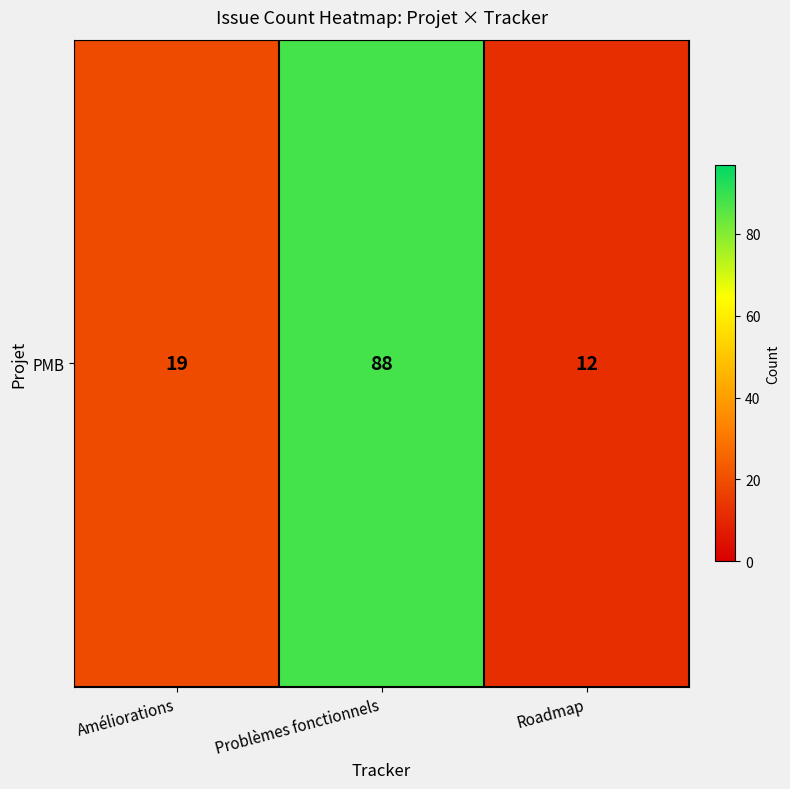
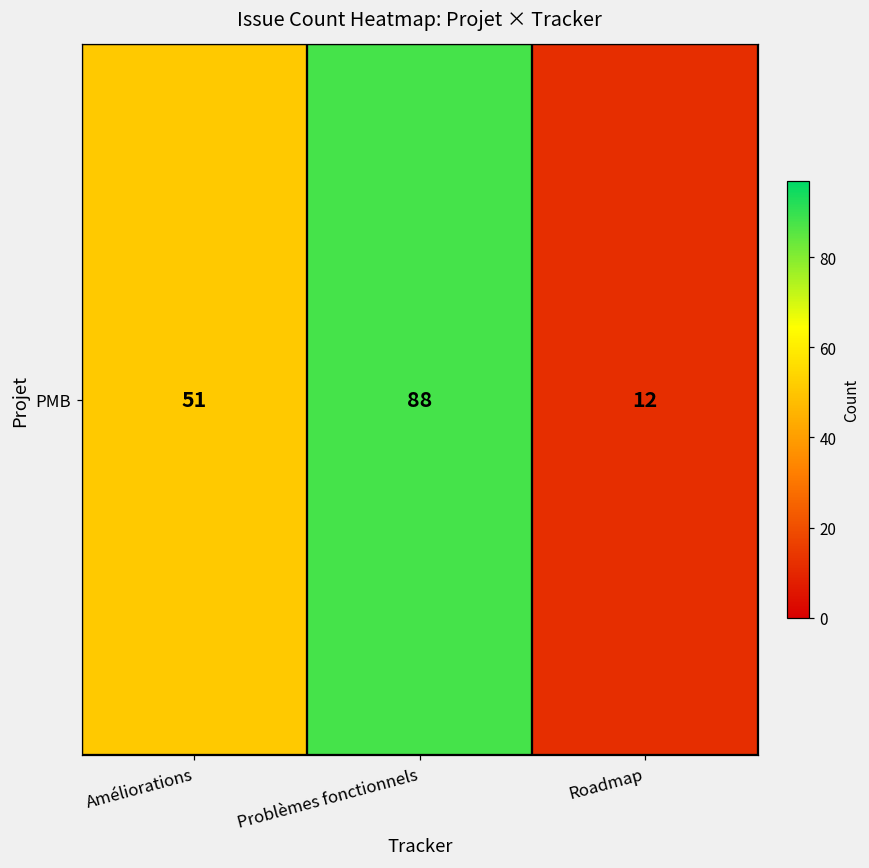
  {
    "PMB": {
-     "Améliorations": 19,
+     "Améliorations": 51,
      "Problèmes fonctionnels": 88,
      "Roadmap": 12
    }
  }
